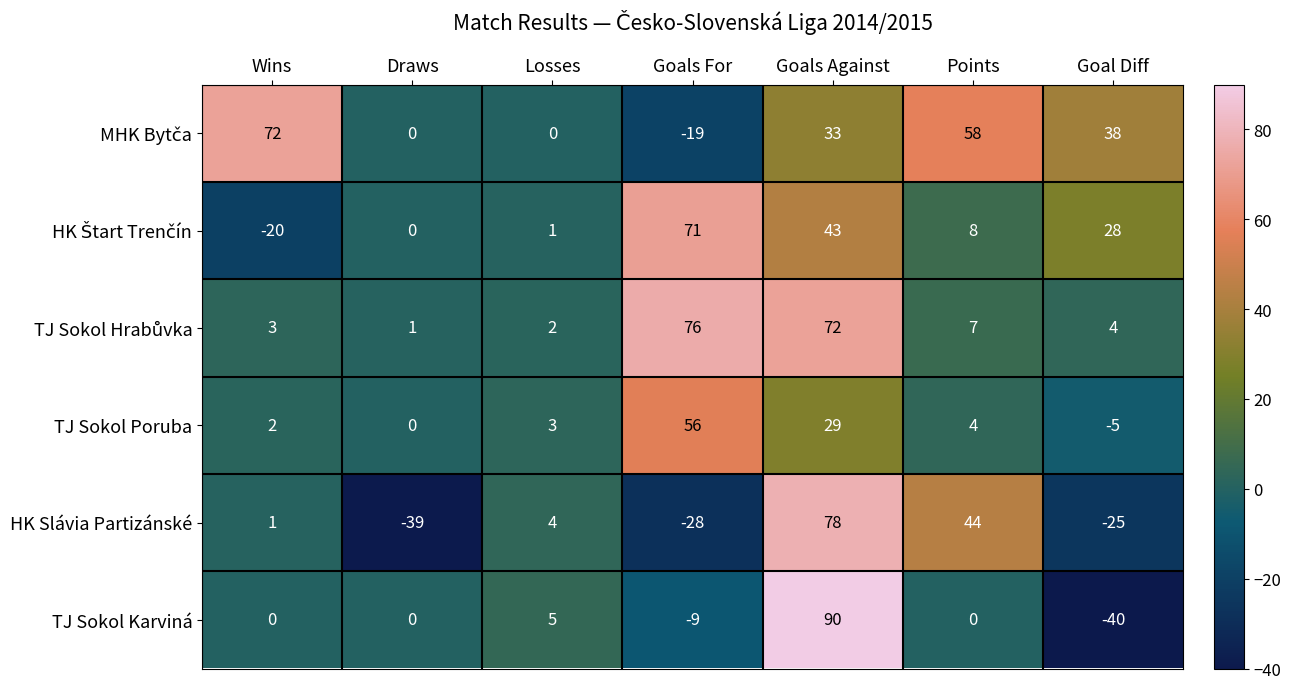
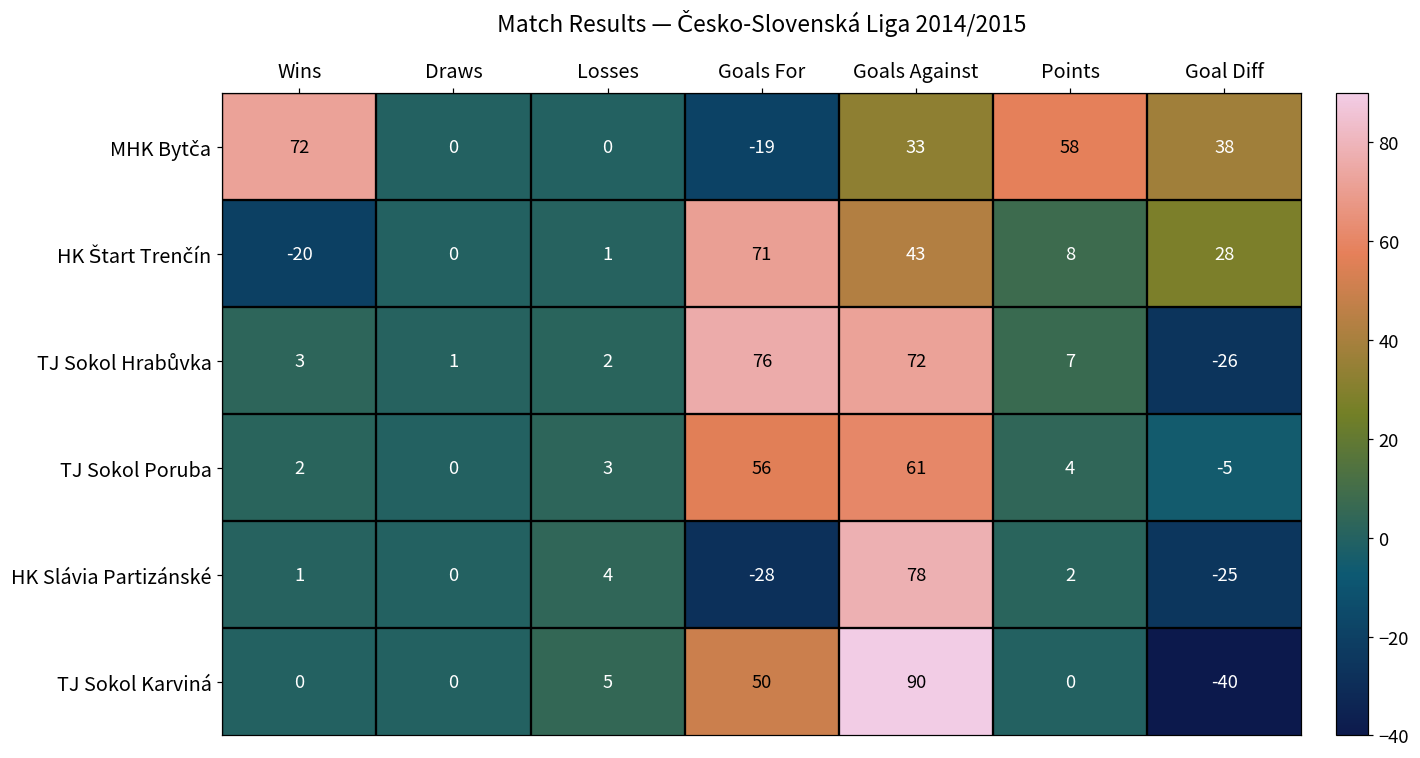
  {
    "MHK Bytča": {
      "Wins": 72,
      "Draws": 0,
      "Losses": 0,
      "Goals For": -19,
      "Goals Against": 33,
      "Points": 58,
      "Goal Diff": 38
    },
    "HK Štart Trenčín": {
      "Wins": -20,
      "Draws": 0,
      "Losses": 1,
      "Goals For": 71,
      "Goals Against": 43,
      "Points": 8,
      "Goal Diff": 28
    },
    "TJ Sokol Hrabůvka": {
      "Wins": 3,
      "Draws": 1,
      "Losses": 2,
      "Goals For": 76,
      "Goals Against": 72,
      "Points": 7,
-     "Goal Diff": 4
+     "Goal Diff": -26
    },
    "TJ Sokol Poruba": {
      "Wins": 2,
      "Draws": 0,
      "Losses": 3,
      "Goals For": 56,
-     "Goals Against": 29,
+     "Goals Against": 61,
      "Points": 4,
      "Goal Diff": -5
    },
    "HK Slávia Partizánské": {
      "Wins": 1,
-     "Draws": -39,
+     "Draws": 0,
      "Losses": 4,
      "Goals For": -28,
      "Goals Against": 78,
-     "Points": 44,
+     "Points": 2,
      "Goal Diff": -25
    },
    "TJ Sokol Karviná": {
      "Wins": 0,
      "Draws": 0,
      "Losses": 5,
-     "Goals For": -9,
+     "Goals For": 50,
      "Goals Against": 90,
      "Points": 0,
      "Goal Diff": -40
    }
  }
